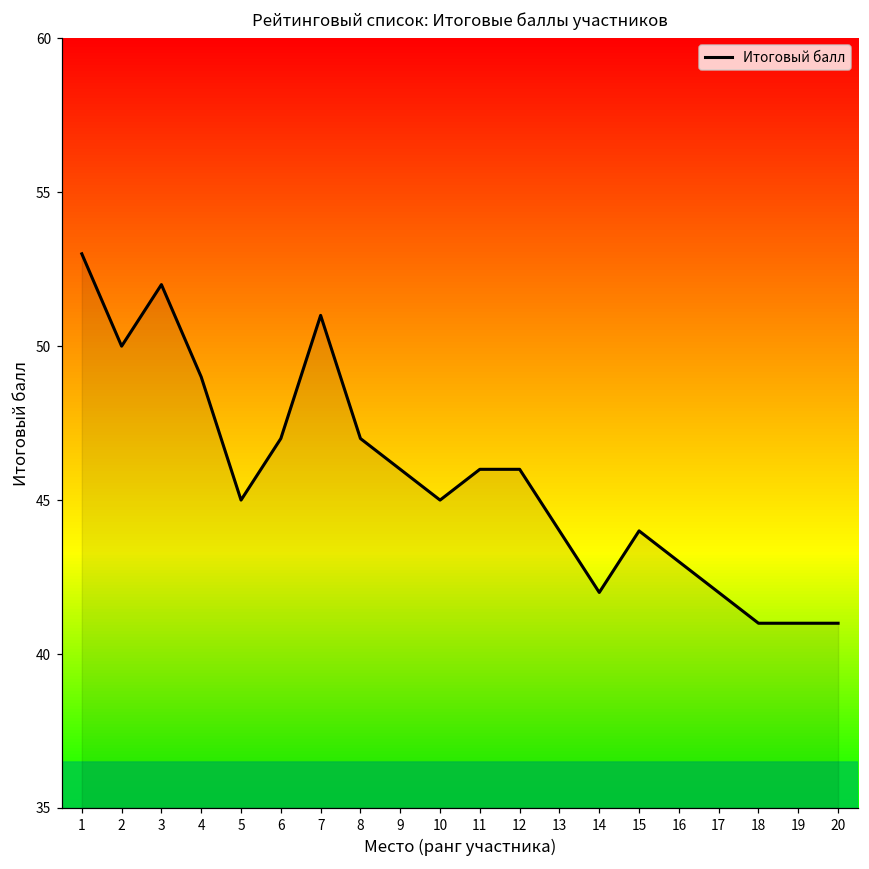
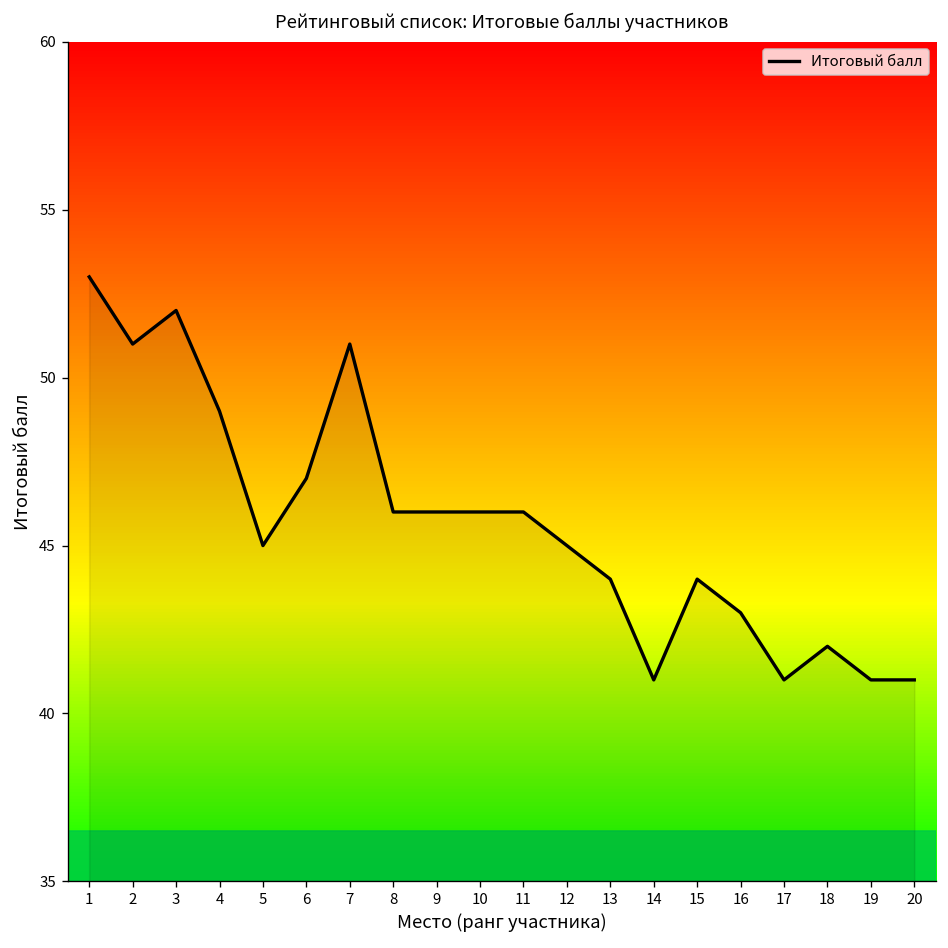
  {
    "1": 53,
-   "2": 50,
+   "2": 51,
    "3": 52,
    "4": 49,
    "5": 45,
    "6": 47,
    "7": 51,
-   "8": 47,
+   "8": 46,
    "9": 46,
-   "10": 45,
+   "10": 46,
    "11": 46,
-   "12": 46,
+   "12": 45,
    "13": 44,
-   "14": 42,
+   "14": 41,
    "15": 44,
    "16": 43,
-   "17": 42,
-   "18": 41,
+   "17": 41,
+   "18": 42,
    "19": 41,
    "20": 41
  }
